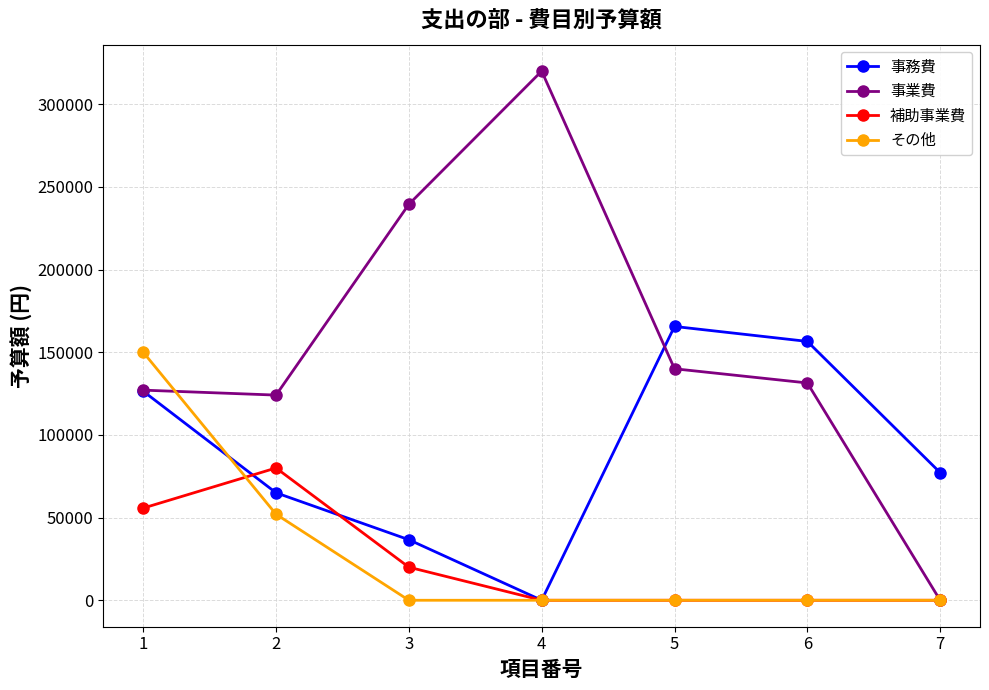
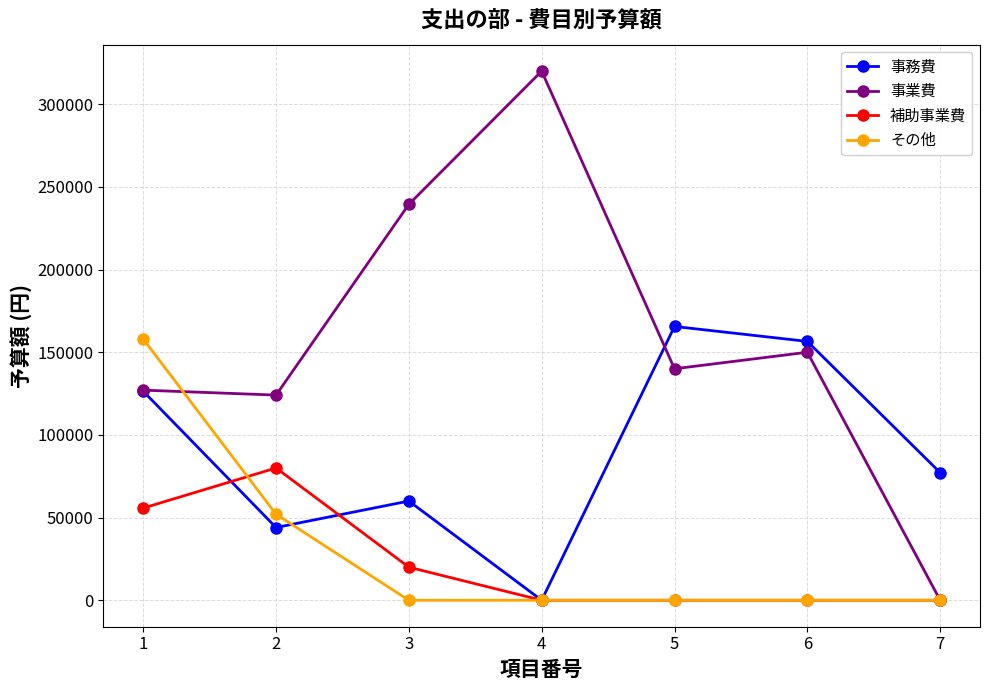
  {
    "事務費": {
-     "2": 65000,
-     "3": 37000,
+     "2": 44000,
+     "3": 60000,
      "5": 166000,
      "6": 157000,
      "7": 77000
    },
    "事業費": {
      "2": 124000,
      "3": 239000,
      "4": 320000,
      "5": 140000,
-     "6": 131000
+     "6": 150000
    },
    "補助事業費": {
      "1": 56000,
      "2": 80000,
      "3": 20000
    },
    "その他": {
-     "1": 150000,
+     "1": 158000,
      "2": 52000,
      "3": 0
    }
  }
